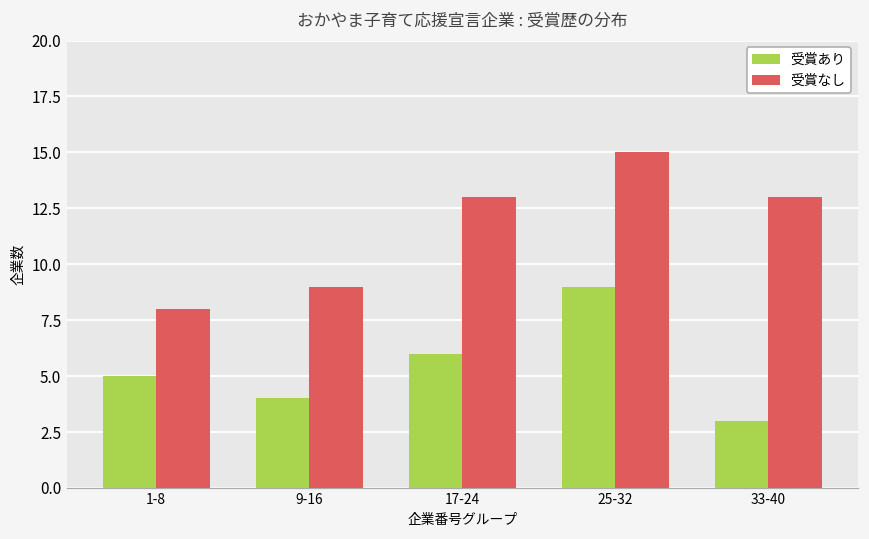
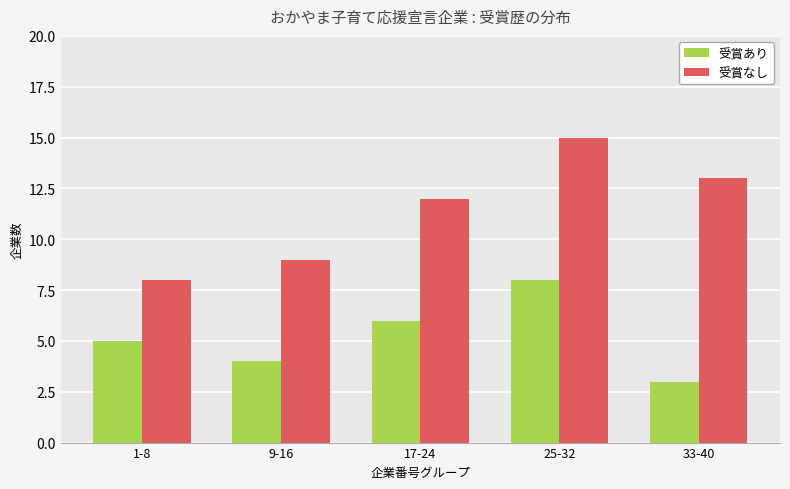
  {
    "受賞あり": {
      "1-8": 5,
      "9-16": 4,
      "17-24": 6,
-     "25-32": 9,
+     "25-32": 8,
      "33-40": 3
    },
    "受賞なし": {
      "1-8": 8,
      "9-16": 9,
-     "17-24": 13,
+     "17-24": 12,
      "25-32": 15,
      "33-40": 13
    }
  }
